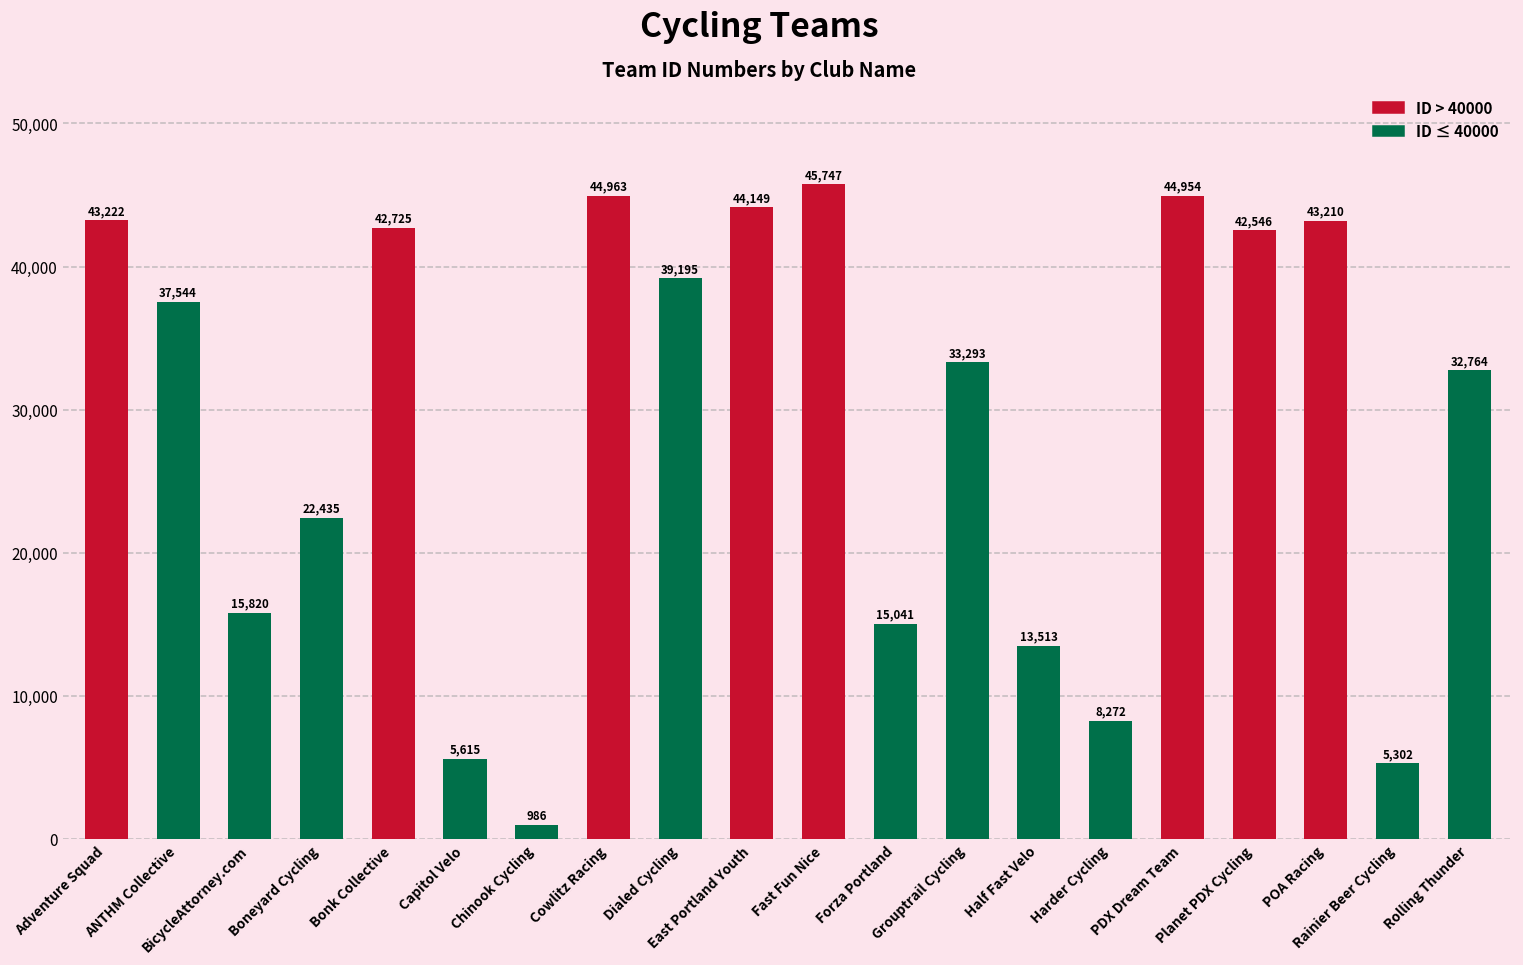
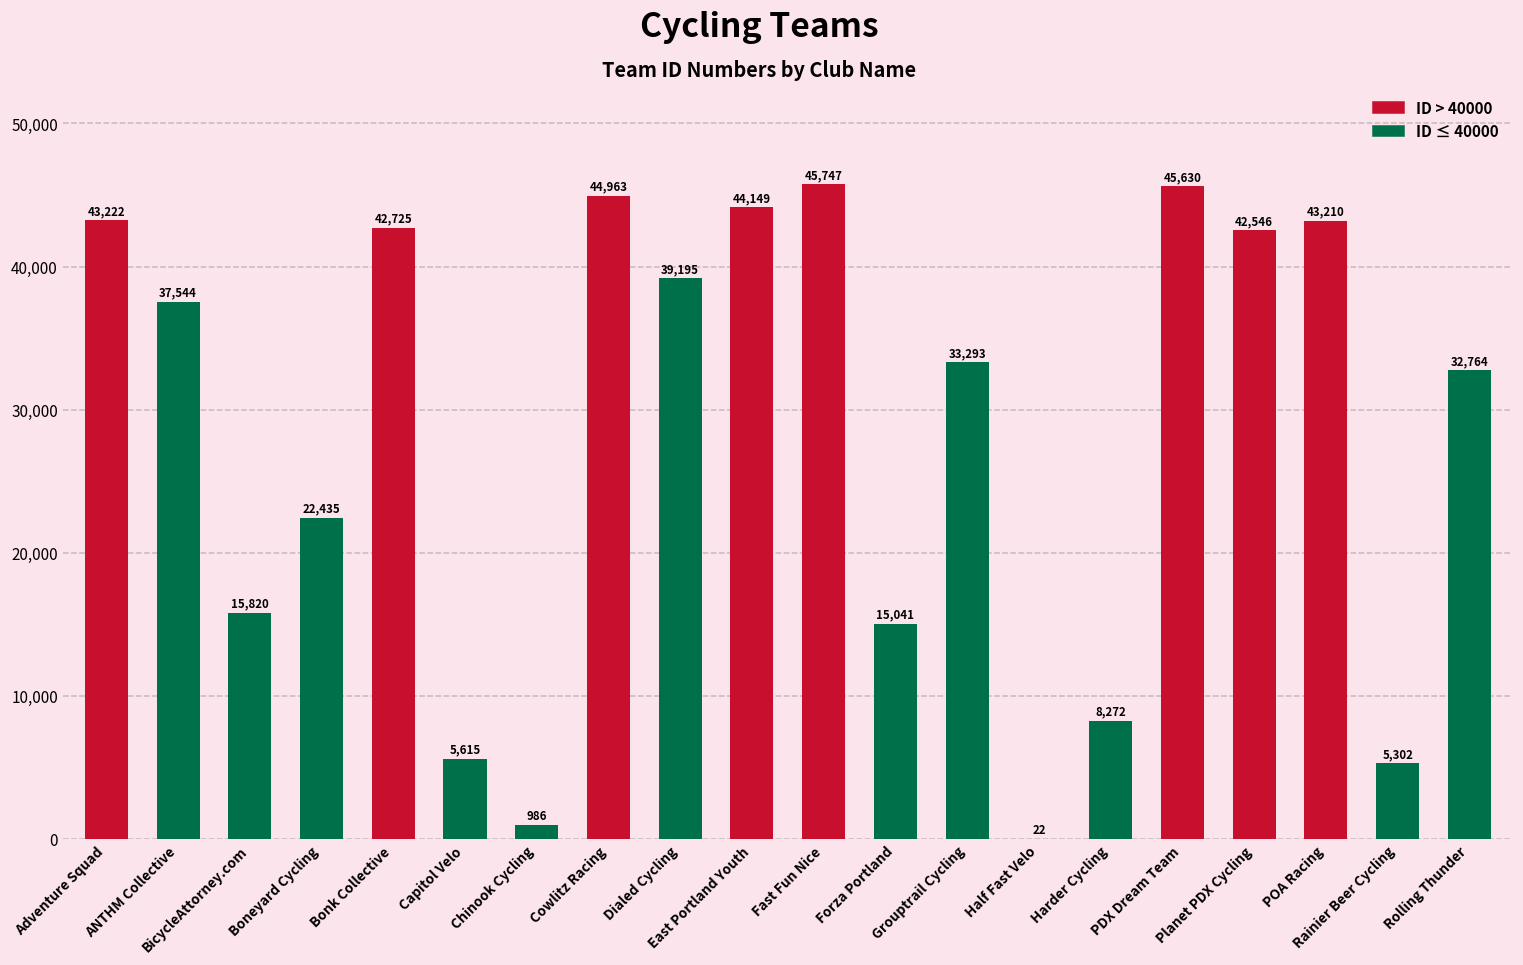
  {
    "Adventure Squad": "43,222",
    "ANTHM Collective": "37,544",
    "BicycleAttorney.com": "15,820",
    "Boneyard Cycling": "22,435",
    "Bonk Collective": "42,725",
    "Capitol Velo": "5,615",
    "Chinook Cycling": "986",
    "Cowlitz Racing": "44,963",
    "Dialed Cycling": "39,195",
    "East Portland Youth": "44,149",
    "Fast Fun Nice": "45,747",
    "Forza Portland": "15,041",
    "Grouptrail Cycling": "33,293",
-   "Half Fast Velo": "13,513",
+   "Half Fast Velo": "22",
    "Harder Cycling": "8,272",
-   "PDX Dream Team": "44,954",
+   "PDX Dream Team": "45,630",
    "Planet PDX Cycling": "42,546",
    "POA Racing": "43,210",
    "Rainier Beer Cycling": "5,302",
    "Rolling Thunder": "32,764"
  }
